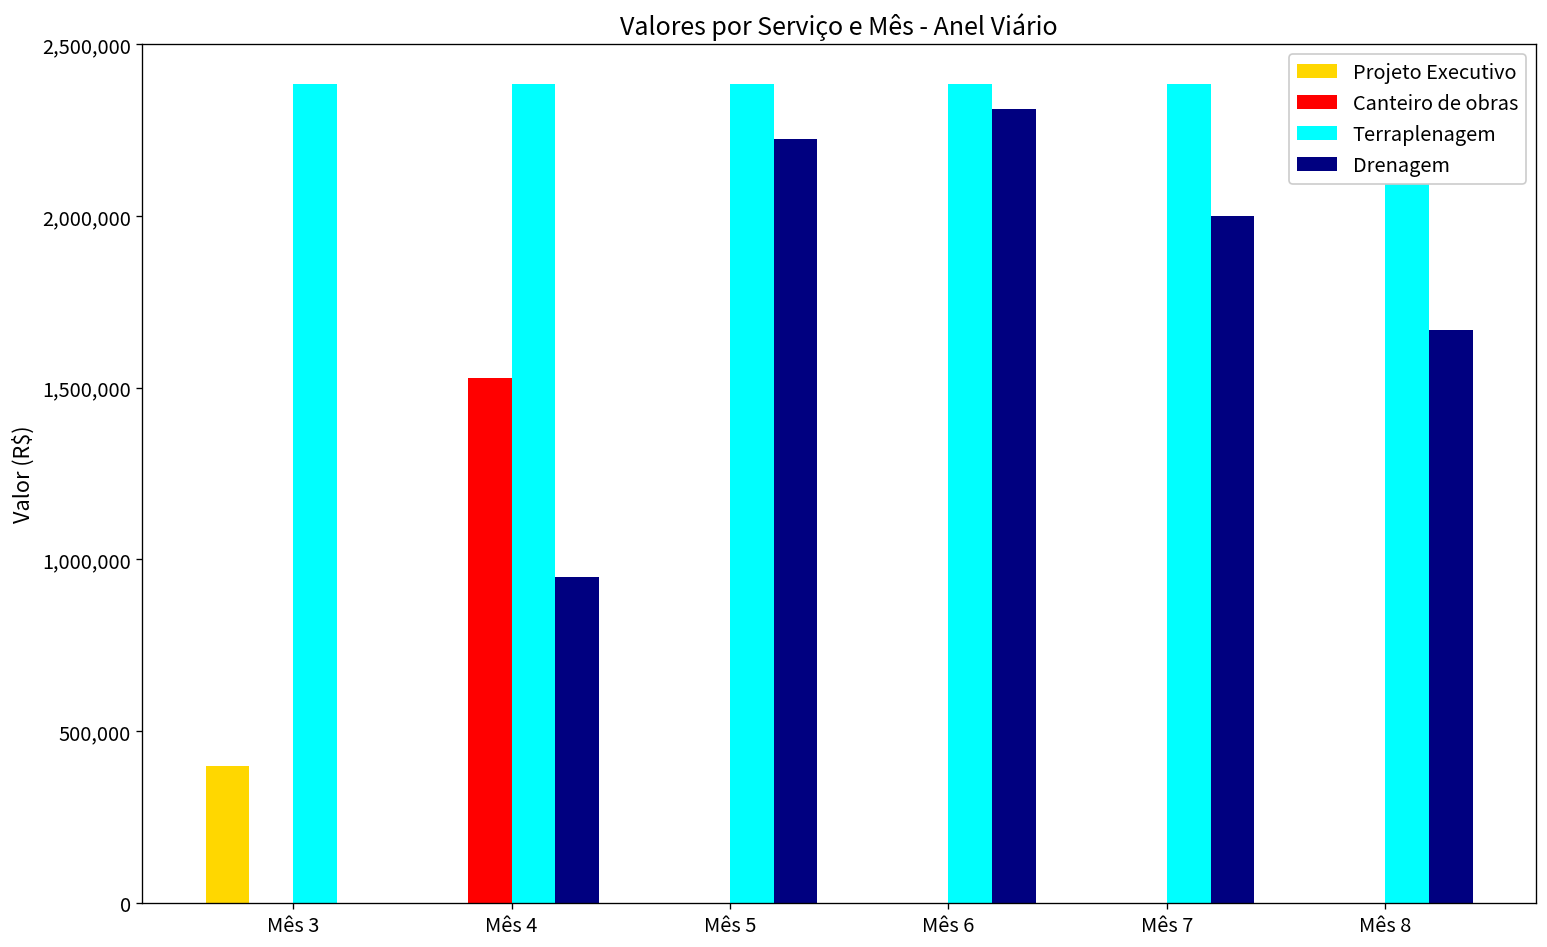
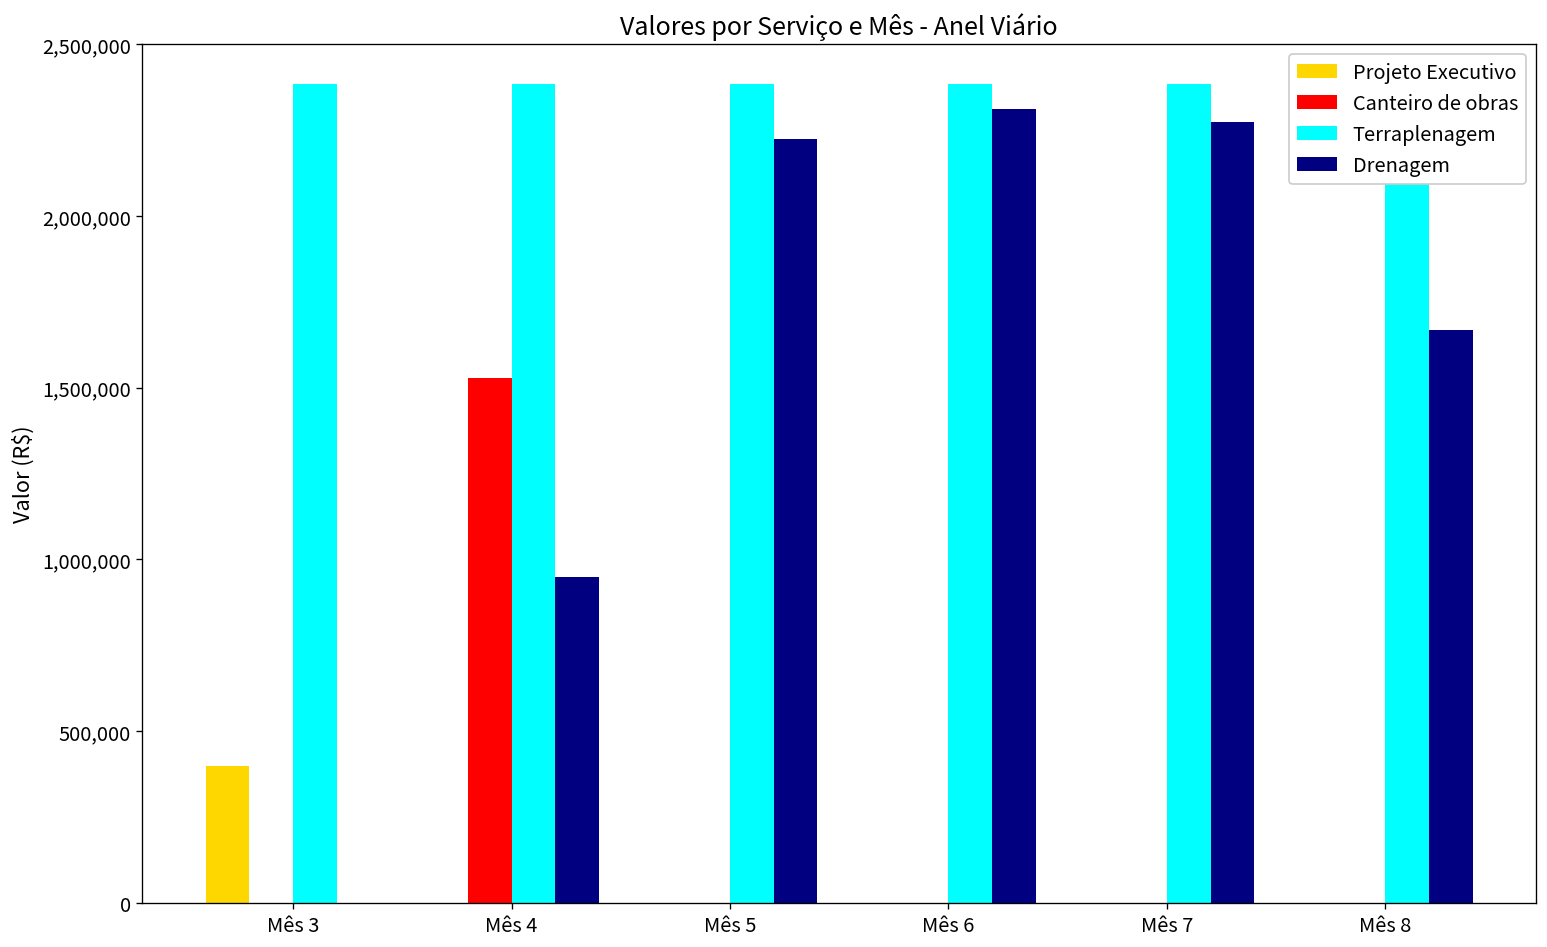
  {
    "Projeto Executivo": {
      "Mês 3": "400,000",
      "Mês 4": "0",
      "Mês 5": "0",
      "Mês 6": "0",
      "Mês 7": "0",
      "Mês 8": "0"
    },
    "Canteiro de obras": {
      "Mês 3": "0",
      "Mês 4": "1,530,000",
      "Mês 5": "0",
      "Mês 6": "0",
      "Mês 7": "0",
      "Mês 8": "0"
    },
    "Terraplenagem": {
      "Mês 3": "2,380,000",
      "Mês 4": "2,380,000",
      "Mês 5": "2,380,000",
      "Mês 6": "2,380,000",
      "Mês 7": "2,380,000"
    },
    "Drenagem": {
      "Mês 3": "0",
      "Mês 4": "950,000",
      "Mês 5": "2,230,000",
      "Mês 6": "2,310,000",
-     "Mês 7": "2,000,000",
+     "Mês 7": "2,270,000",
      "Mês 8": "1,670,000"
    }
  }
